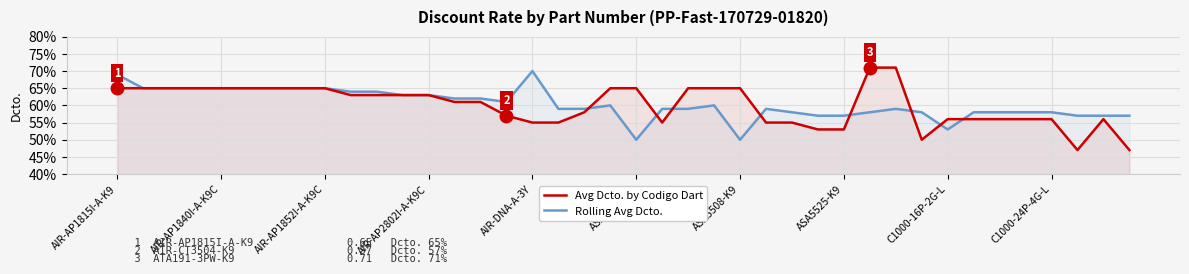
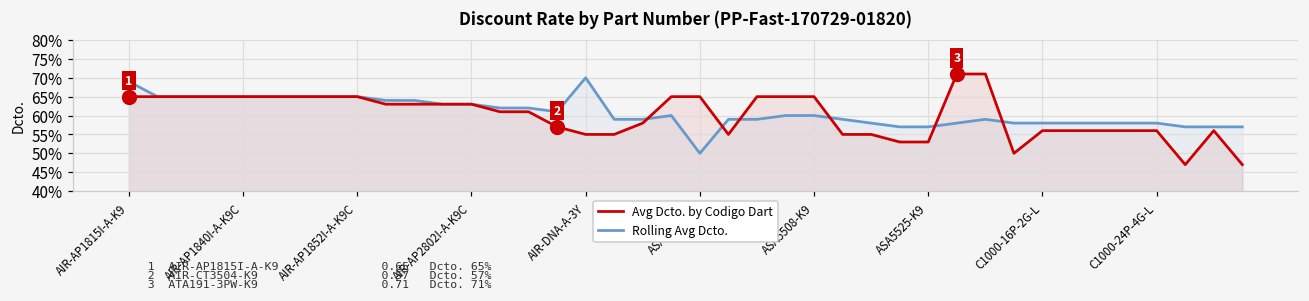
  {
    "Rolling Avg Dcto.": {
      "AIR-DNA-A-3Y": "70%",
      "ASA5506-K9": "50%",
-     "ASA5508-K9": "50%",
+     "ASA5508-K9": "60%",
      "ASA5525-K9": "57%",
-     "C1000-16P-2G-L": "53%",
+     "C1000-16P-2G-L": "58%",
      "C1000-24P-4G-L": "58%"
    }
  }
